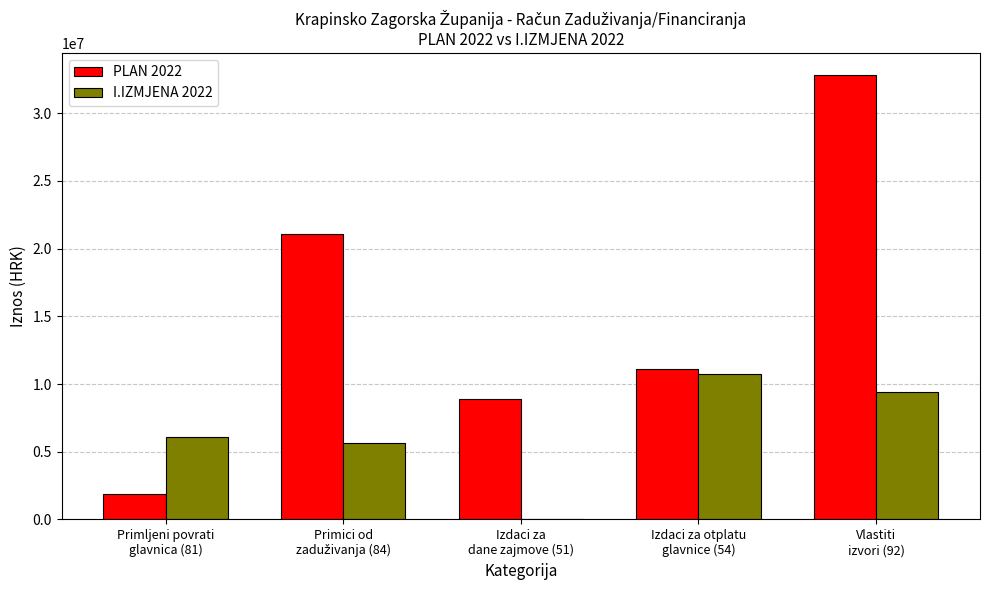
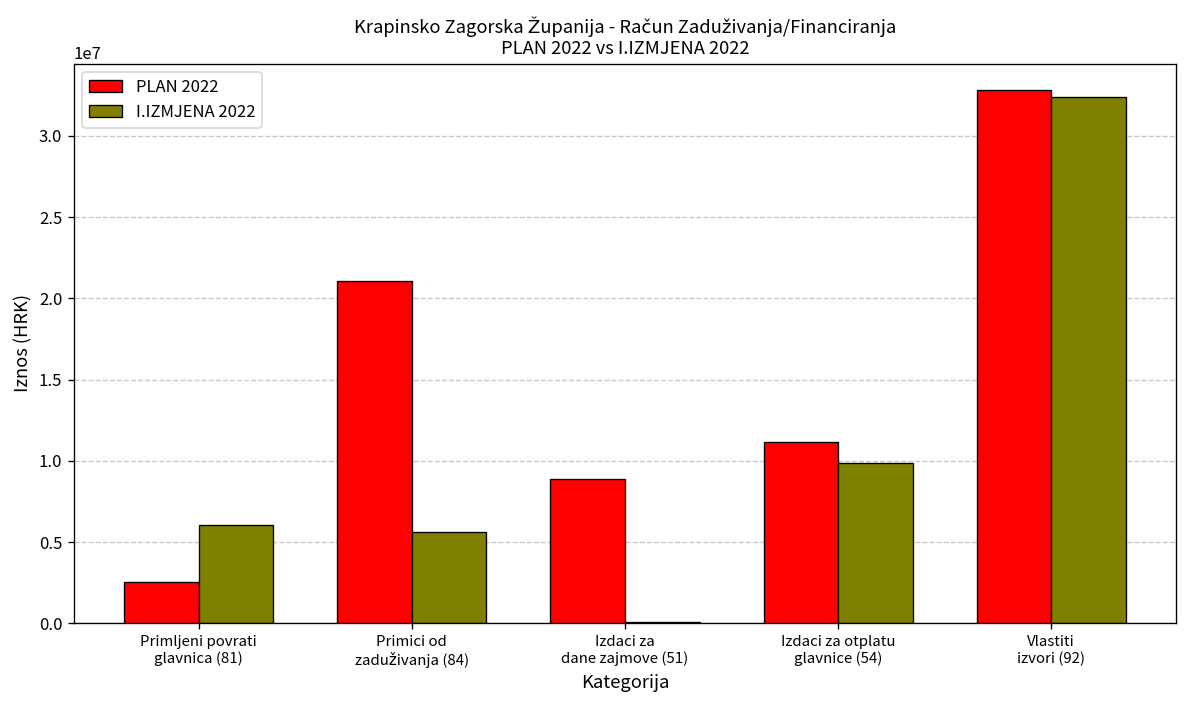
  {
    "PLAN 2022": {
-     "Primljeni povrati glavnica (81)": 1900000,
+     "Primljeni povrati glavnica (81)": 2500000,
      "Primici od zaduživanja (84)": 21100000,
      "Izdaci za dane zajmove (51)": 8900000,
      "Izdaci za otplatu glavnice (54)": 11100000,
      "Vlastiti izvori (92)": 32800000
    },
    "I.IZMJENA 2022": {
      "Primljeni povrati glavnica (81)": 6100000,
      "Primici od zaduživanja (84)": 5600000,
-     "Izdaci za otplatu glavnice (54)": 10700000,
-     "Vlastiti izvori (92)": 9400000
+     "Izdaci za otplatu glavnice (54)": 9900000,
+     "Vlastiti izvori (92)": 32400000
    }
  }
